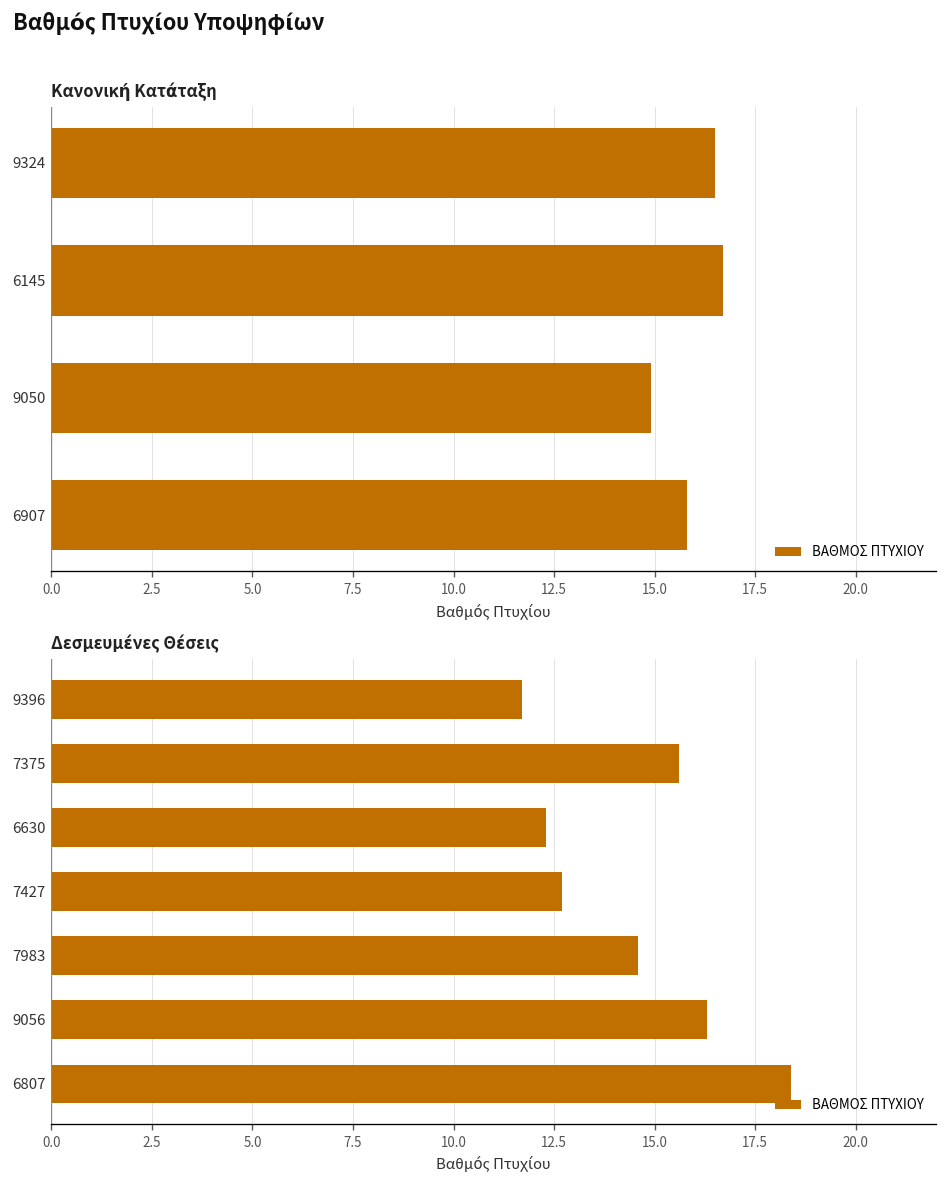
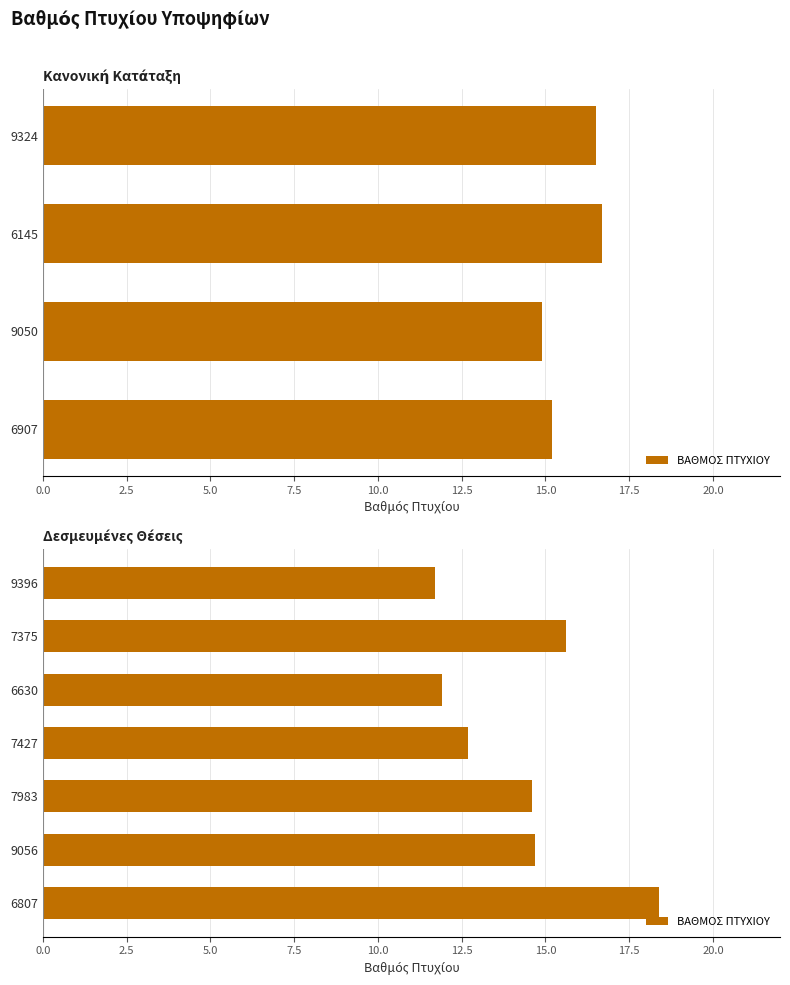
  {
    "Κανονική Κατάταξη": {
      "9324": 16.5,
      "6145": 16.7,
      "9050": 14.9,
-     "6907": 15.8
+     "6907": 15.2
    },
    "Δεσμευμένες Θέσεις": {
      "9396": 11.7,
      "7375": 15.6,
-     "6630": 12.3,
+     "6630": 11.9,
      "7427": 12.7,
      "7983": 14.6,
-     "9056": 16.3,
+     "9056": 14.7,
      "6807": 18.4
    }
  }
